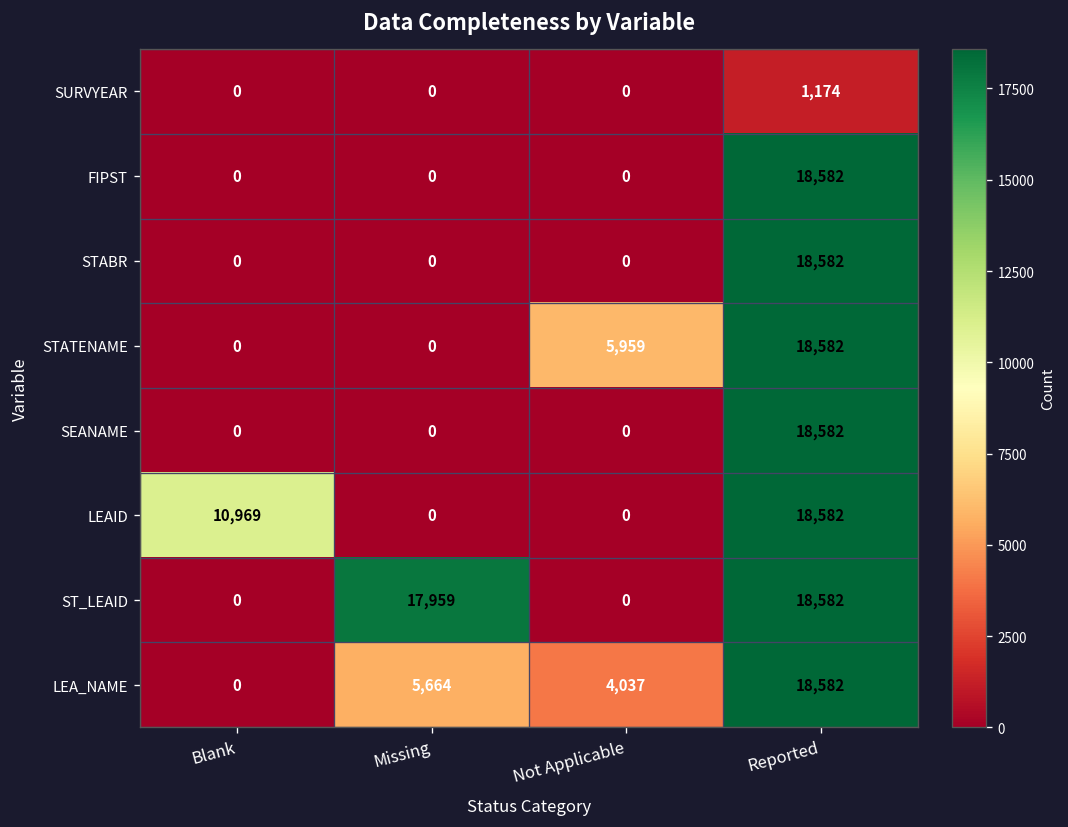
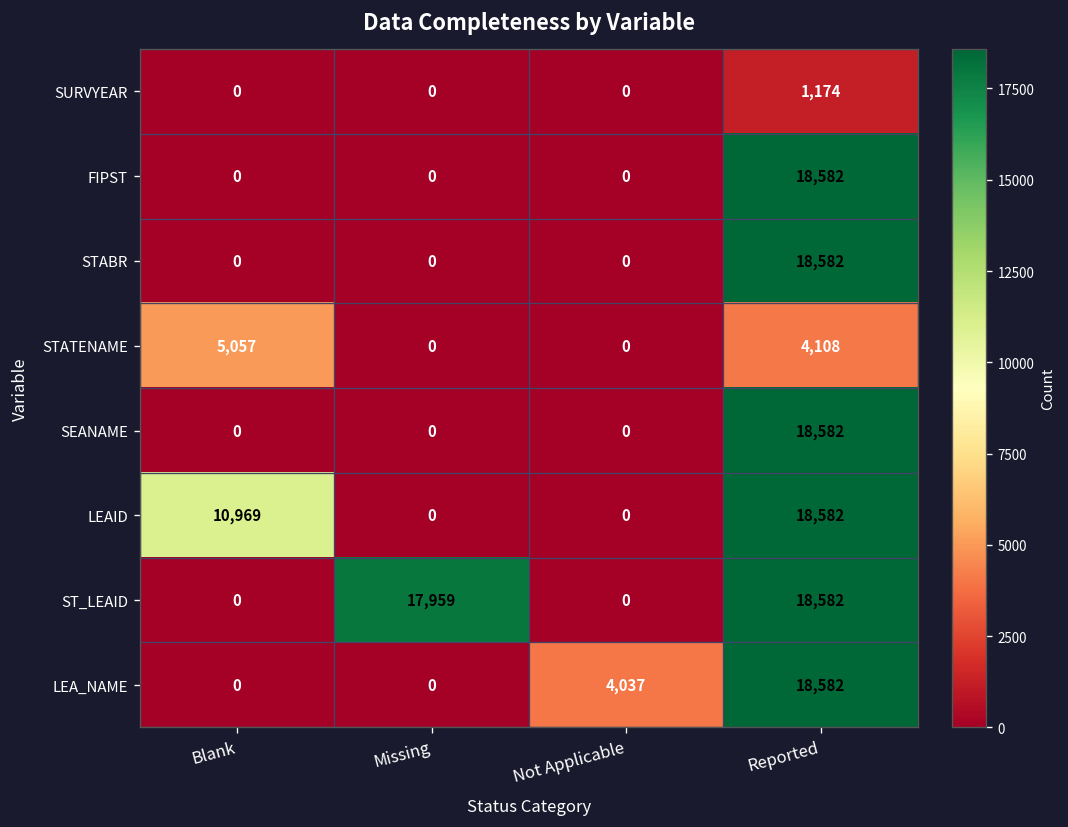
  {
    "SURVYEAR": {
      "Blank": "0",
      "Missing": "0",
      "Not Applicable": "0",
      "Reported": "1,174"
    },
    "FIPST": {
      "Blank": "0",
      "Missing": "0",
      "Not Applicable": "0",
      "Reported": "18,582"
    },
    "STABR": {
      "Blank": "0",
      "Missing": "0",
      "Not Applicable": "0",
      "Reported": "18,582"
    },
    "STATENAME": {
-     "Blank": "0",
+     "Blank": "5,057",
      "Missing": "0",
-     "Not Applicable": "5,959",
-     "Reported": "18,582"
+     "Not Applicable": "0",
+     "Reported": "4,108"
    },
    "SEANAME": {
      "Blank": "0",
      "Missing": "0",
      "Not Applicable": "0",
      "Reported": "18,582"
    },
    "LEAID": {
      "Blank": "10,969",
      "Missing": "0",
      "Not Applicable": "0",
      "Reported": "18,582"
    },
    "ST_LEAID": {
      "Blank": "0",
      "Missing": "17,959",
      "Not Applicable": "0",
      "Reported": "18,582"
    },
    "LEA_NAME": {
      "Blank": "0",
-     "Missing": "5,664",
+     "Missing": "0",
      "Not Applicable": "4,037",
      "Reported": "18,582"
    }
  }
